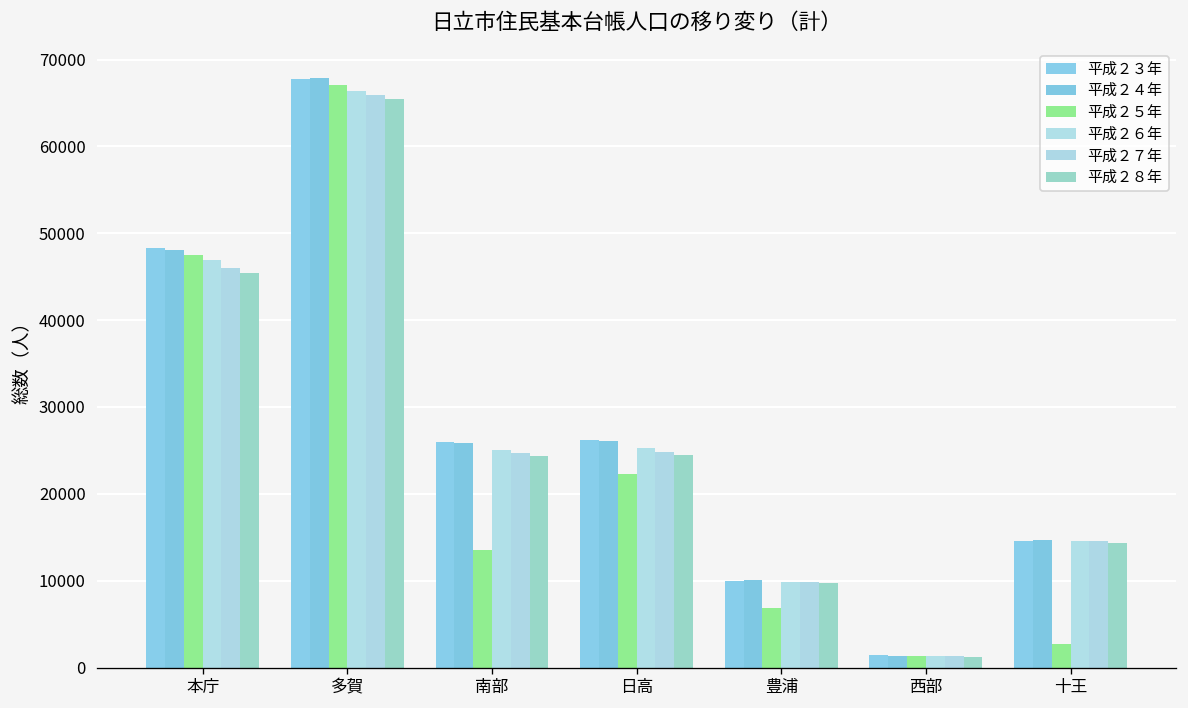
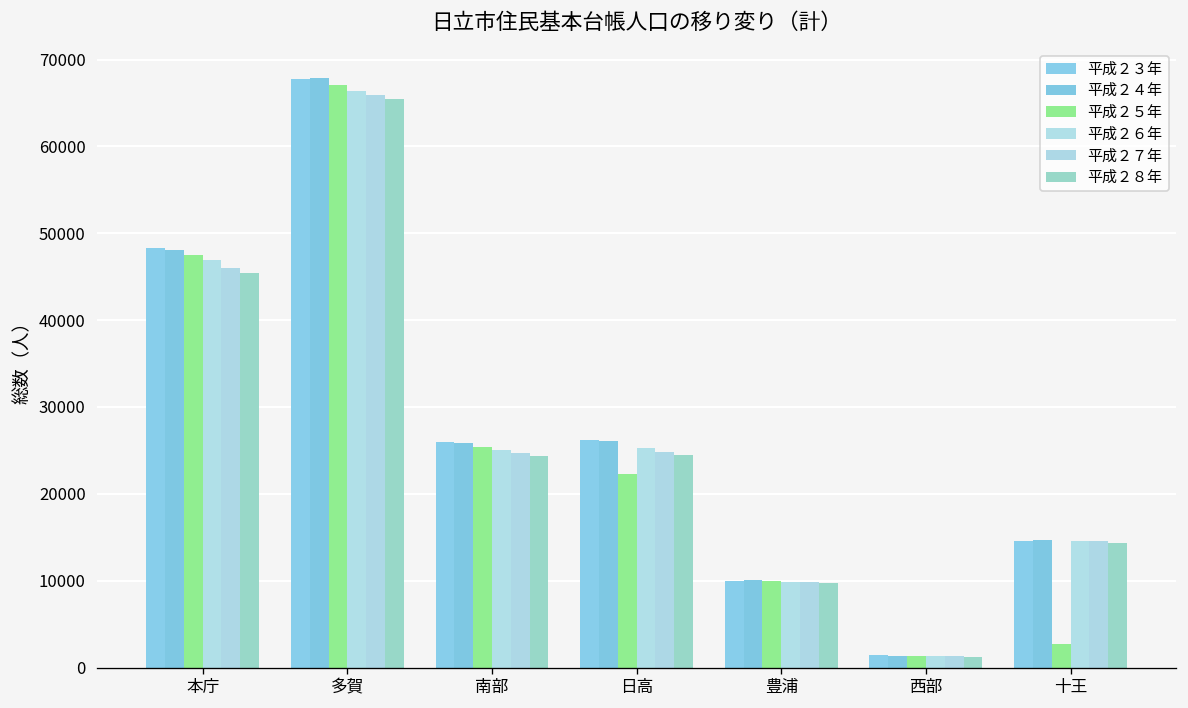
  {
    "平成２５年": {
      "本庁": 48000,
      "多賀": 67000,
-     "南部": 13000,
+     "南部": 25000,
      "日高": 22000,
-     "豊浦": 7000,
+     "豊浦": 10000,
      "西部": 1000,
      "十王": 3000
    }
  }
